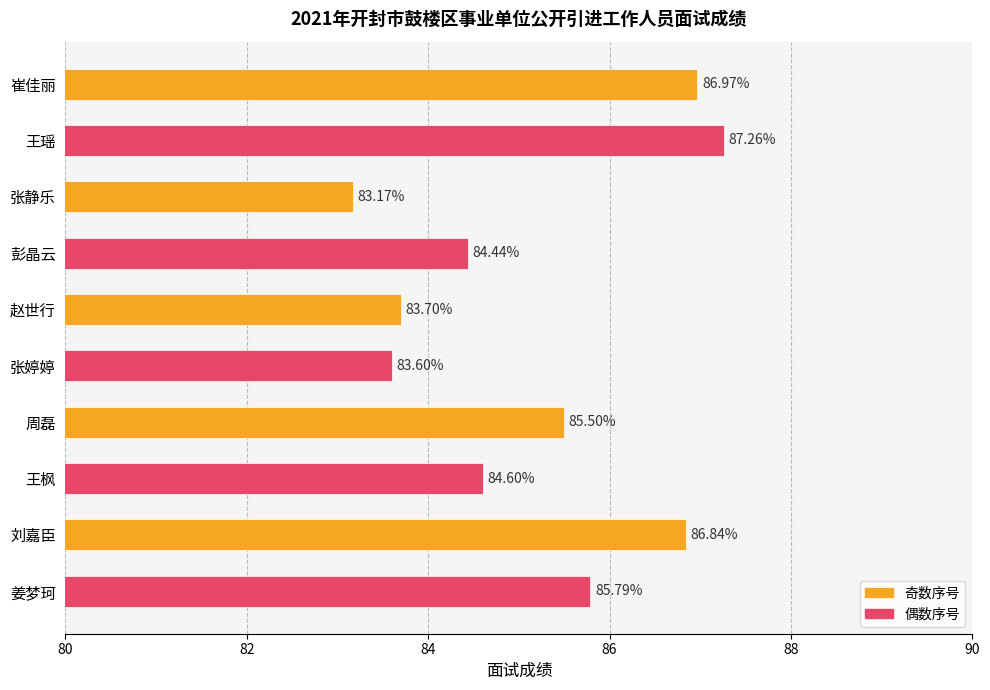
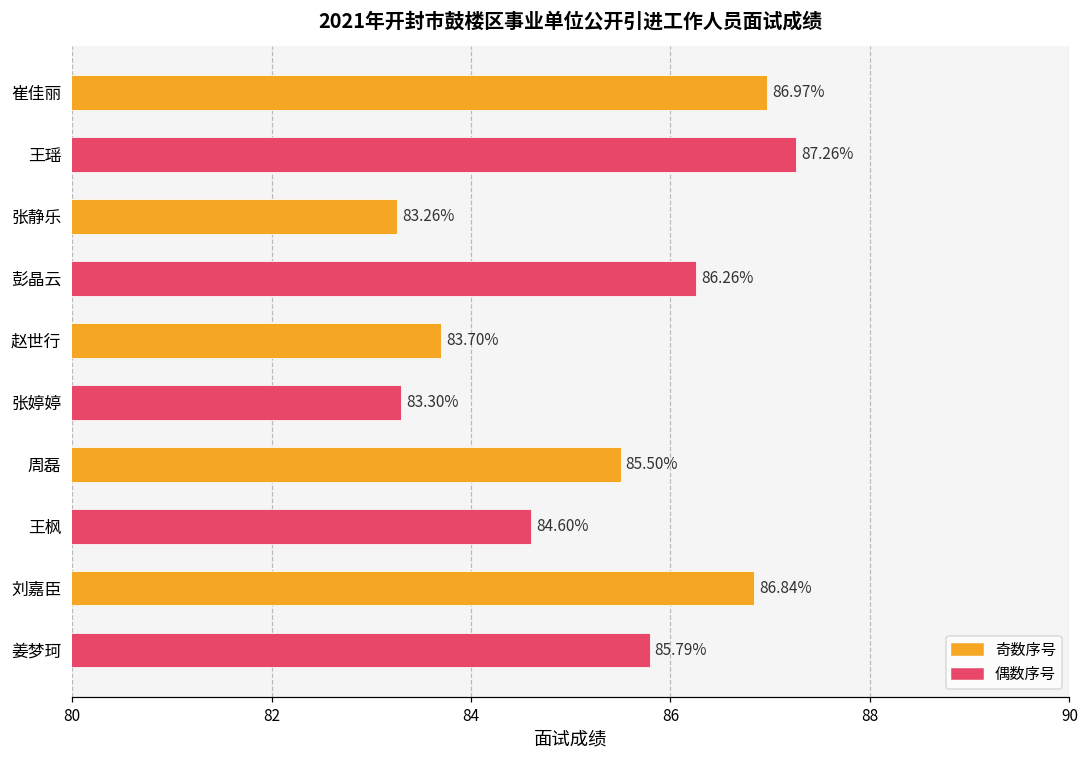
  {
    "崔佳丽": "86.97%",
    "王瑶": "87.26%",
-   "张静乐": "83.17%",
-   "彭晶云": "84.44%",
+   "张静乐": "83.26%",
+   "彭晶云": "86.26%",
    "赵世行": "83.70%",
-   "张婷婷": "83.60%",
+   "张婷婷": "83.30%",
    "周磊": "85.50%",
    "王枫": "84.60%",
    "刘嘉臣": "86.84%",
    "姜梦珂": "85.79%"
  }
